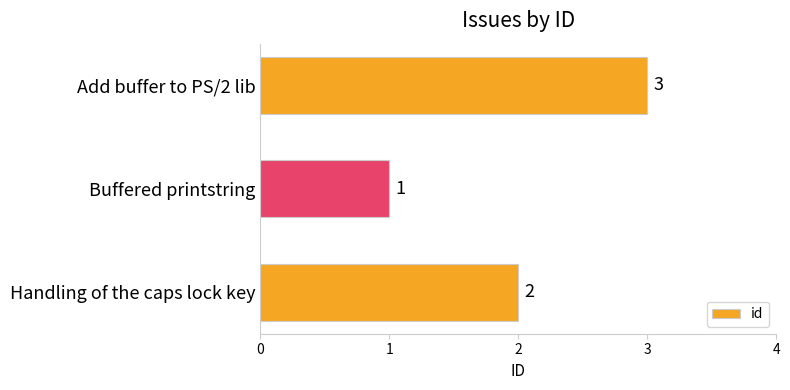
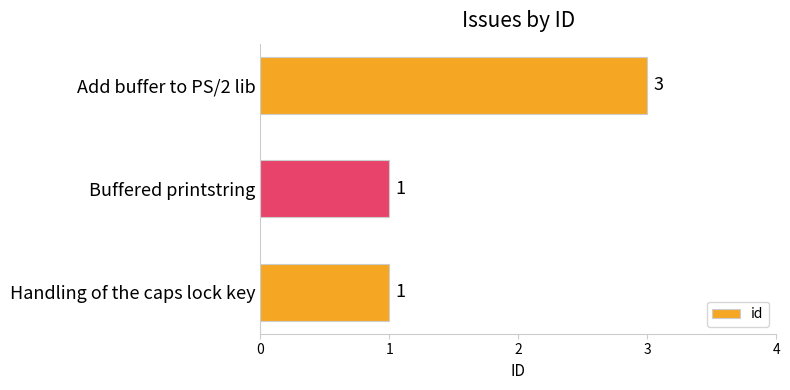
  {
    "Add buffer to PS/2 lib": 3,
    "Buffered printstring": 1,
-   "Handling of the caps lock key": 2
+   "Handling of the caps lock key": 1
  }
